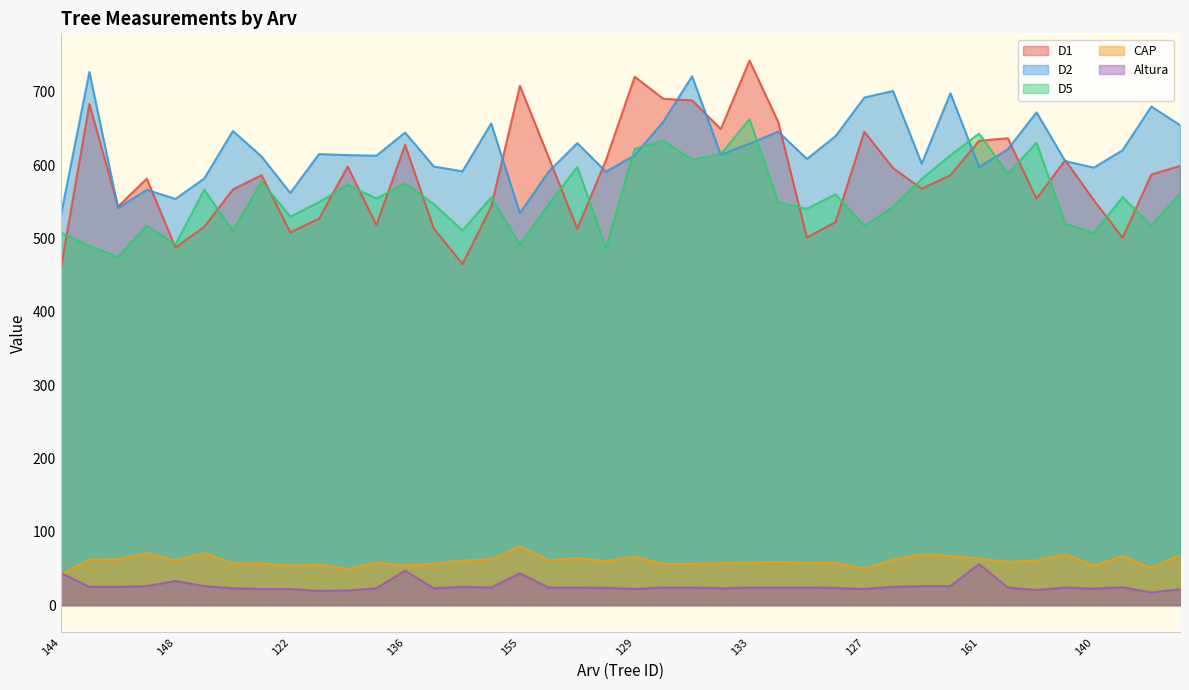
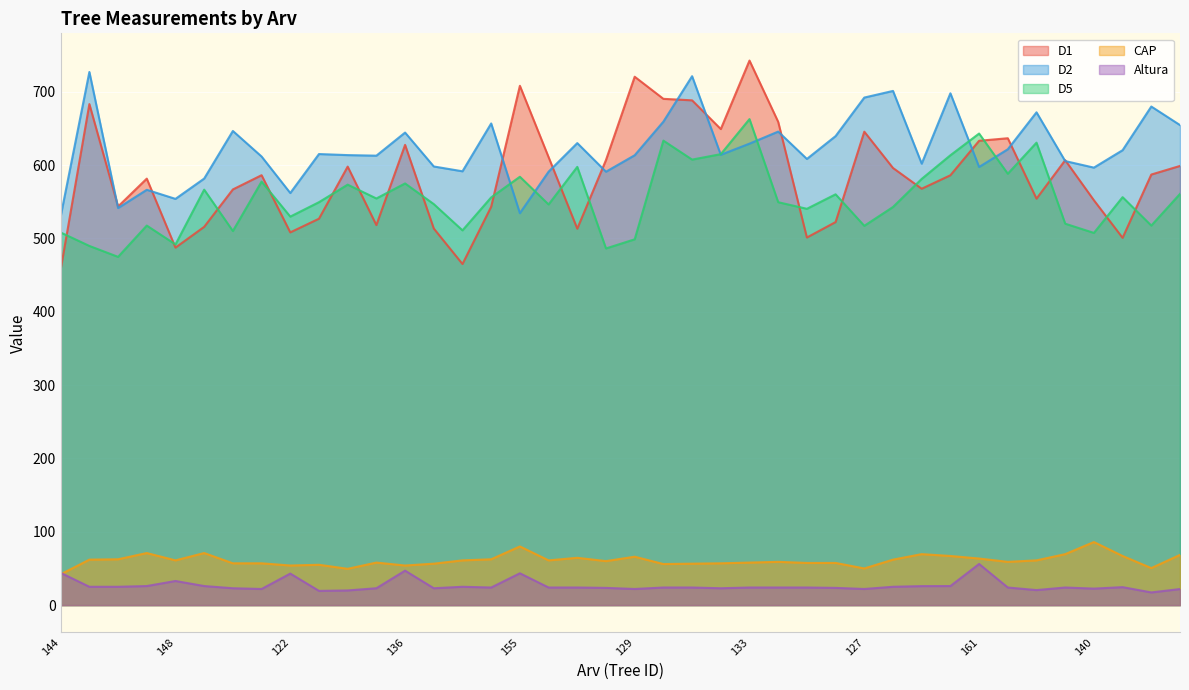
  {
    "D1": {
      "144": 460,
      "148": 490,
      "122": 510,
      "136": 630,
      "155": 710,
      "129": 720,
      "133": 740,
      "127": 650,
      "161": 630,
      "140": 550
    },
    "D2": {
      "144": 530,
      "148": 550,
      "122": 560,
      "136": 640,
      "155": 530,
      "129": 610,
      "133": 630,
      "127": 690,
      "161": 600,
      "140": 600
    },
    "D5": {
      "144": 510,
      "148": 490,
      "122": 530,
      "136": 570,
-     "155": 490,
-     "129": 620,
+     "155": 580,
+     "129": 500,
      "133": 660,
      "127": 520,
      "161": 640,
      "140": 510
    },
    "CAP": {
      "148": 60,
      "122": 50,
      "136": 50,
      "155": 80,
      "129": 70,
      "133": 60,
      "127": 50,
      "161": 60,
-     "140": 50
+     "140": 90
    },
    "Altura": {
      "148": 30,
-     "122": 20,
+     "122": 40,
      "136": 50,
      "155": 40,
      "129": 20,
      "133": 20,
      "127": 20,
      "161": 60,
      "140": 20
    }
  }
